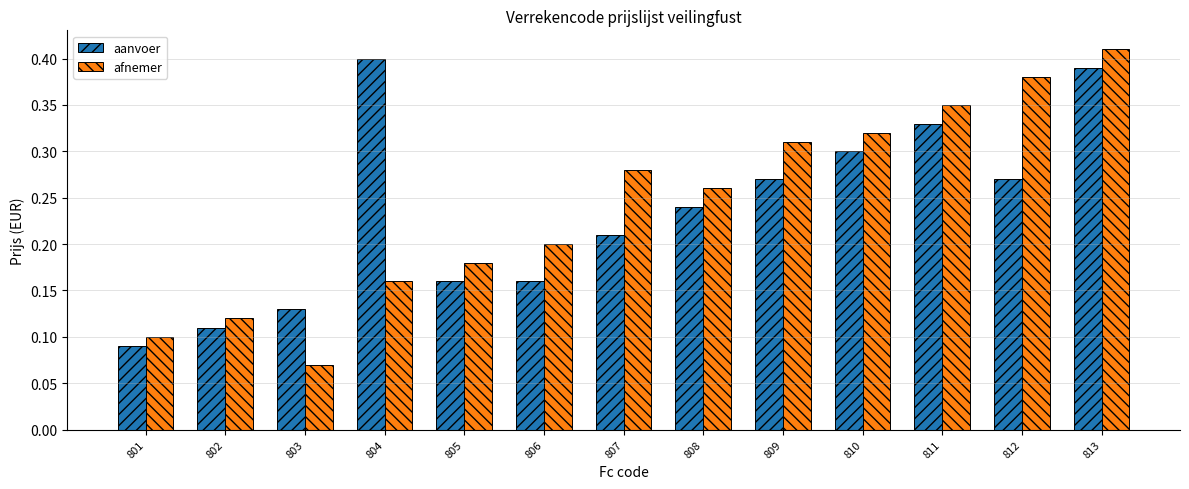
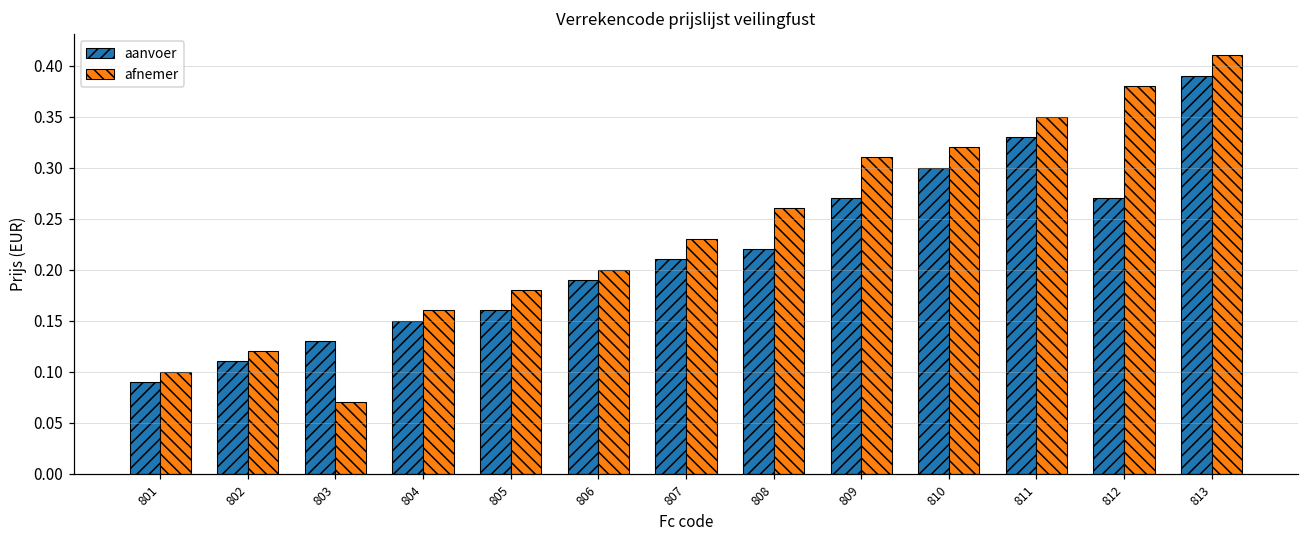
  {
    "aanvoer": {
      "801": 0.09,
      "802": 0.11,
      "803": 0.13,
-     "804": 0.40,
+     "804": 0.15,
      "805": 0.16,
-     "806": 0.16,
+     "806": 0.19,
      "807": 0.21,
-     "808": 0.24,
+     "808": 0.22,
      "809": 0.27,
      "810": 0.30,
      "811": 0.33,
      "812": 0.27,
      "813": 0.39
    },
    "afnemer": {
      "801": 0.10,
      "802": 0.12,
      "803": 0.07,
      "804": 0.16,
      "805": 0.18,
      "806": 0.20,
-     "807": 0.28,
+     "807": 0.23,
      "808": 0.26,
      "809": 0.31,
      "810": 0.32,
      "811": 0.35,
      "812": 0.38,
      "813": 0.41
    }
  }
